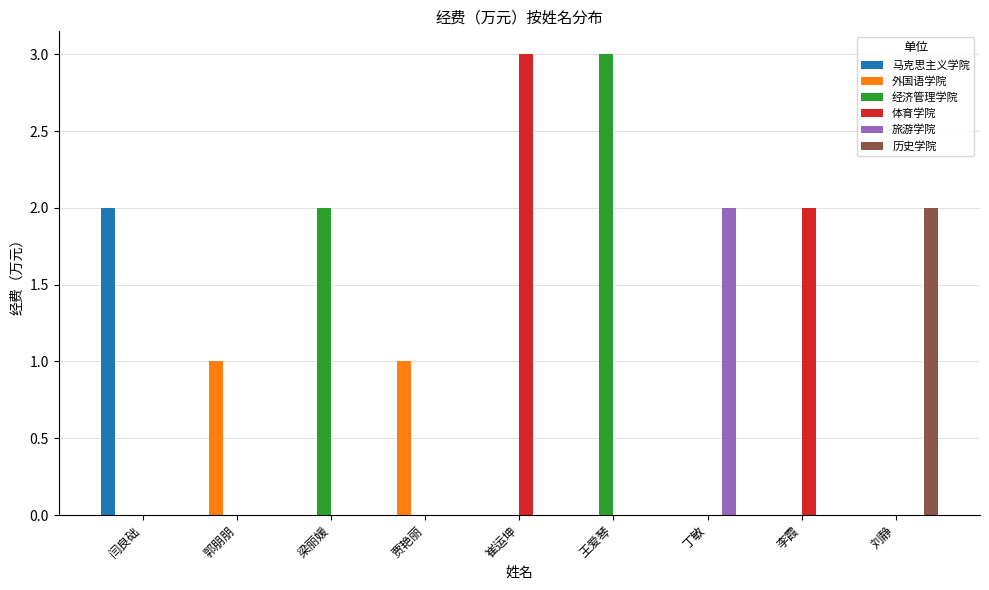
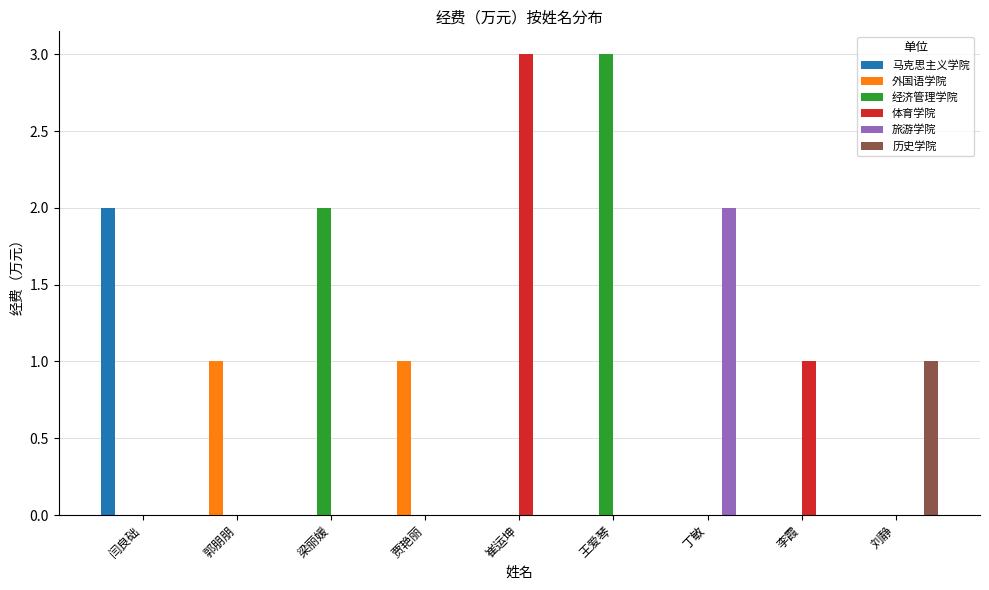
  {
    "马克思主义学院": {
      "闫良础": 2,
      "郭朋朋": 0,
      "梁丽媛": 0,
      "贾艳丽": 0,
      "崔运坤": 0,
      "王爱琴": 0,
      "丁敏": 0,
      "李霞": 0,
      "刘静": 0
    },
    "外国语学院": {
      "闫良础": 0,
      "郭朋朋": 1,
      "梁丽媛": 0,
      "贾艳丽": 1,
      "崔运坤": 0,
      "王爱琴": 0,
      "丁敏": 0,
      "李霞": 0,
      "刘静": 0
    },
    "经济管理学院": {
      "闫良础": 0,
      "郭朋朋": 0,
      "梁丽媛": 2,
      "贾艳丽": 0,
      "崔运坤": 0,
      "王爱琴": 3,
      "丁敏": 0,
      "李霞": 0,
      "刘静": 0
    },
    "体育学院": {
      "闫良础": 0,
      "郭朋朋": 0,
      "梁丽媛": 0,
      "贾艳丽": 0,
      "崔运坤": 3,
      "王爱琴": 0,
      "丁敏": 0,
-     "李霞": 2,
+     "李霞": 1,
      "刘静": 0
    },
    "旅游学院": {
      "闫良础": 0,
      "郭朋朋": 0,
      "梁丽媛": 0,
      "贾艳丽": 0,
      "崔运坤": 0,
      "王爱琴": 0,
      "丁敏": 2,
      "李霞": 0,
      "刘静": 0
    },
    "历史学院": {
      "闫良础": 0,
      "郭朋朋": 0,
      "梁丽媛": 0,
      "贾艳丽": 0,
      "崔运坤": 0,
      "王爱琴": 0,
      "丁敏": 0,
      "李霞": 0,
-     "刘静": 2
+     "刘静": 1
    }
  }
